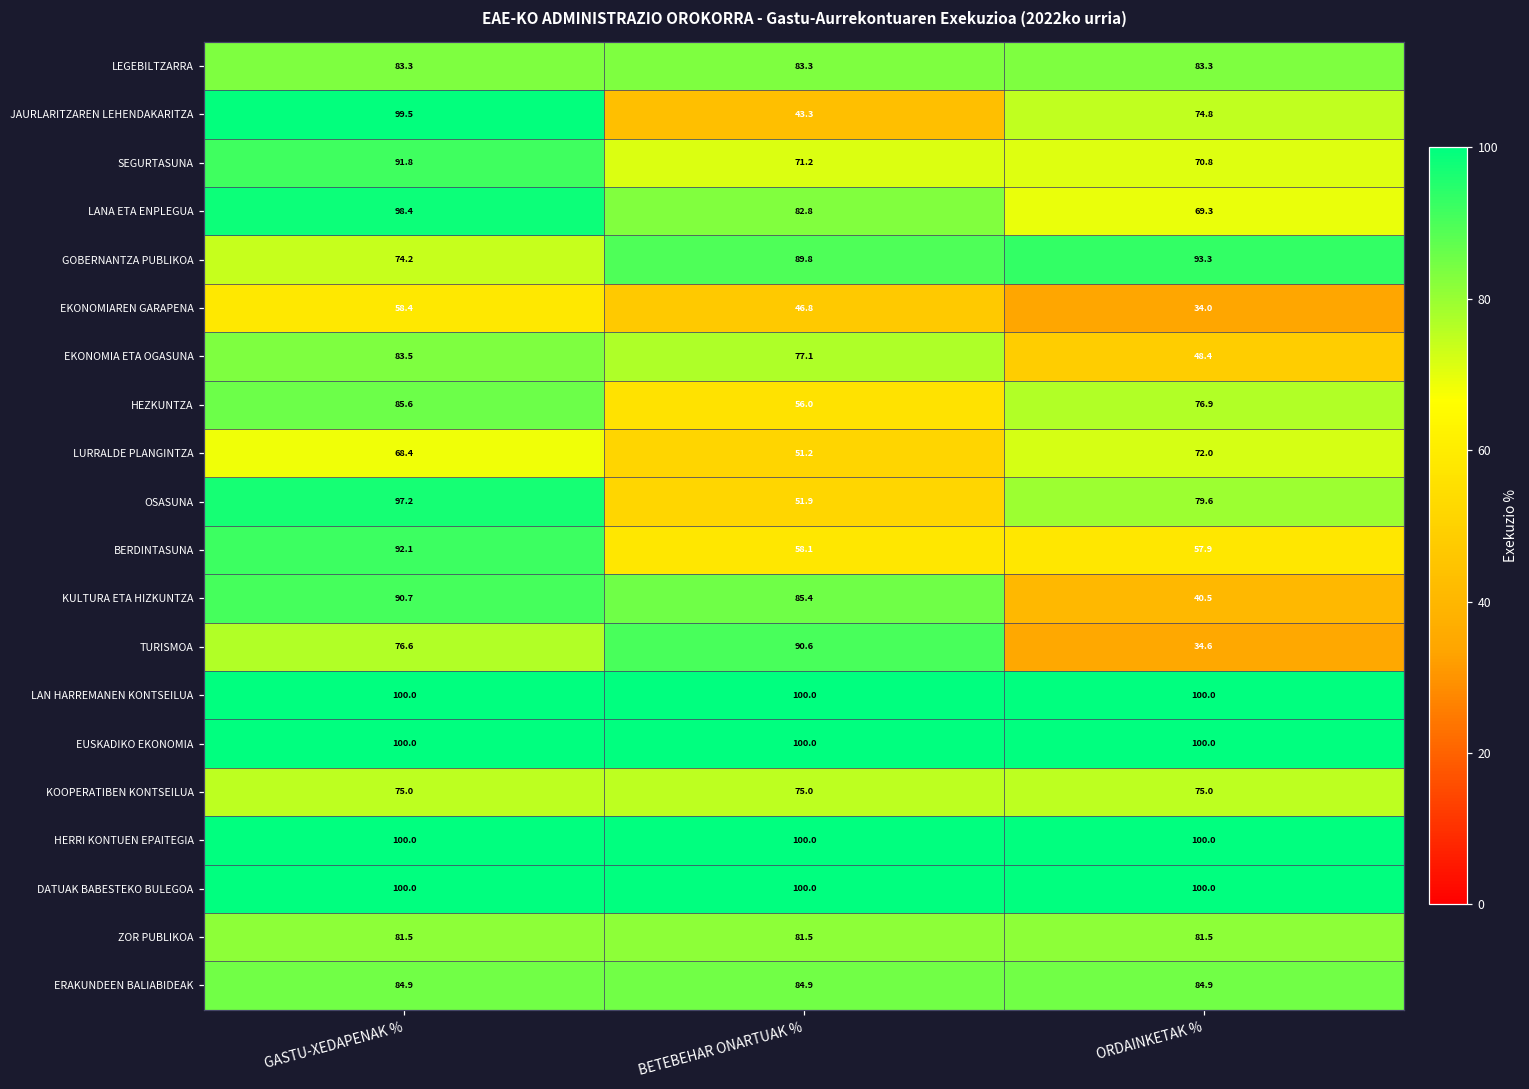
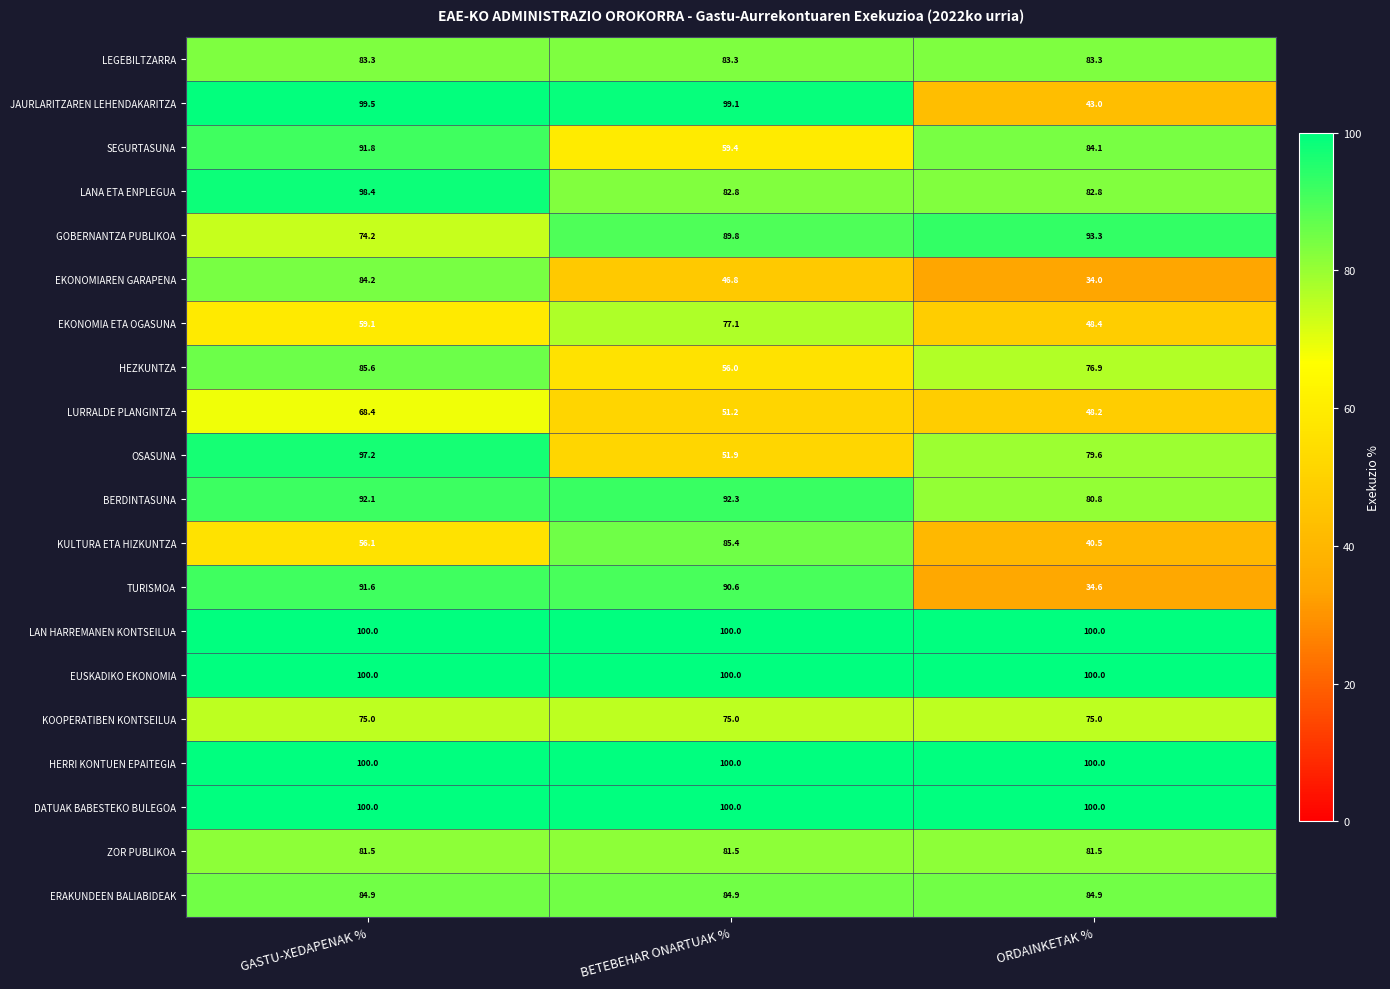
  {
    "LEGEBILTZARRA": {
      "GASTU-XEDAPENAK %": 83.3,
      "BETEBEHAR ONARTUAK %": 83.3,
      "ORDAINKETAK %": 83.3
    },
    "JAURLARITZAREN LEHENDAKARITZA": {
      "GASTU-XEDAPENAK %": 99.5,
-     "BETEBEHAR ONARTUAK %": 43.3,
-     "ORDAINKETAK %": 74.8
+     "BETEBEHAR ONARTUAK %": 99.1,
+     "ORDAINKETAK %": 43.0
    },
    "SEGURTASUNA": {
      "GASTU-XEDAPENAK %": 91.8,
-     "BETEBEHAR ONARTUAK %": 71.2,
-     "ORDAINKETAK %": 70.8
+     "BETEBEHAR ONARTUAK %": 59.4,
+     "ORDAINKETAK %": 84.1
    },
    "LANA ETA ENPLEGUA": {
      "GASTU-XEDAPENAK %": 98.4,
      "BETEBEHAR ONARTUAK %": 82.8,
-     "ORDAINKETAK %": 69.3
+     "ORDAINKETAK %": 82.8
    },
    "GOBERNANTZA PUBLIKOA": {
      "GASTU-XEDAPENAK %": 74.2,
      "BETEBEHAR ONARTUAK %": 89.8,
      "ORDAINKETAK %": 93.3
    },
    "EKONOMIAREN GARAPENA": {
-     "GASTU-XEDAPENAK %": 58.4,
+     "GASTU-XEDAPENAK %": 84.2,
      "BETEBEHAR ONARTUAK %": 46.8,
      "ORDAINKETAK %": 34.0
    },
    "EKONOMIA ETA OGASUNA": {
-     "GASTU-XEDAPENAK %": 83.5,
+     "GASTU-XEDAPENAK %": 59.1,
      "BETEBEHAR ONARTUAK %": 77.1,
      "ORDAINKETAK %": 48.4
    },
    "HEZKUNTZA": {
      "GASTU-XEDAPENAK %": 85.6,
      "BETEBEHAR ONARTUAK %": 56.0,
      "ORDAINKETAK %": 76.9
    },
    "LURRALDE PLANGINTZA": {
      "GASTU-XEDAPENAK %": 68.4,
      "BETEBEHAR ONARTUAK %": 51.2,
-     "ORDAINKETAK %": 72.0
+     "ORDAINKETAK %": 48.2
    },
    "OSASUNA": {
      "GASTU-XEDAPENAK %": 97.2,
      "BETEBEHAR ONARTUAK %": 51.9,
      "ORDAINKETAK %": 79.6
    },
    "BERDINTASUNA": {
      "GASTU-XEDAPENAK %": 92.1,
-     "BETEBEHAR ONARTUAK %": 58.1,
-     "ORDAINKETAK %": 57.9
+     "BETEBEHAR ONARTUAK %": 92.3,
+     "ORDAINKETAK %": 80.8
    },
    "KULTURA ETA HIZKUNTZA": {
-     "GASTU-XEDAPENAK %": 90.7,
+     "GASTU-XEDAPENAK %": 56.1,
      "BETEBEHAR ONARTUAK %": 85.4,
      "ORDAINKETAK %": 40.5
    },
    "TURISMOA": {
-     "GASTU-XEDAPENAK %": 76.6,
+     "GASTU-XEDAPENAK %": 91.6,
      "BETEBEHAR ONARTUAK %": 90.6,
      "ORDAINKETAK %": 34.6
    },
    "LAN HARREMANEN KONTSEILUA": {
      "GASTU-XEDAPENAK %": 100.0,
      "BETEBEHAR ONARTUAK %": 100.0,
      "ORDAINKETAK %": 100.0
    },
    "EUSKADIKO EKONOMIA": {
      "GASTU-XEDAPENAK %": 100.0,
      "BETEBEHAR ONARTUAK %": 100.0,
      "ORDAINKETAK %": 100.0
    },
    "KOOPERATIBEN KONTSEILUA": {
      "GASTU-XEDAPENAK %": 75.0,
      "BETEBEHAR ONARTUAK %": 75.0,
      "ORDAINKETAK %": 75.0
    },
    "HERRI KONTUEN EPAITEGIA": {
      "GASTU-XEDAPENAK %": 100.0,
      "BETEBEHAR ONARTUAK %": 100.0,
      "ORDAINKETAK %": 100.0
    },
    "DATUAK BABESTEKO BULEGOA": {
      "GASTU-XEDAPENAK %": 100.0,
      "BETEBEHAR ONARTUAK %": 100.0,
      "ORDAINKETAK %": 100.0
    },
    "ZOR PUBLIKOA": {
      "GASTU-XEDAPENAK %": 81.5,
      "BETEBEHAR ONARTUAK %": 81.5,
      "ORDAINKETAK %": 81.5
    },
    "ERAKUNDEEN BALIABIDEAK": {
      "GASTU-XEDAPENAK %": 84.9,
      "BETEBEHAR ONARTUAK %": 84.9,
      "ORDAINKETAK %": 84.9
    }
  }
